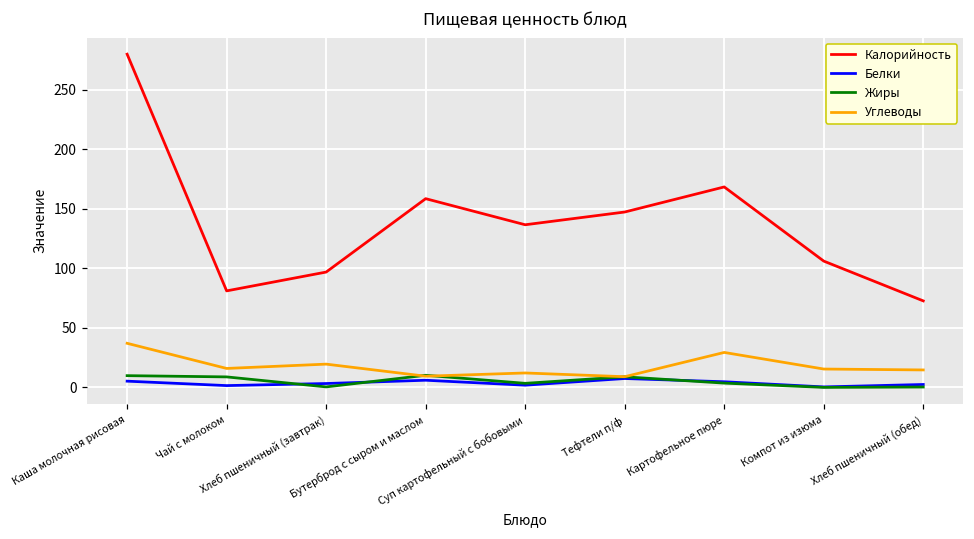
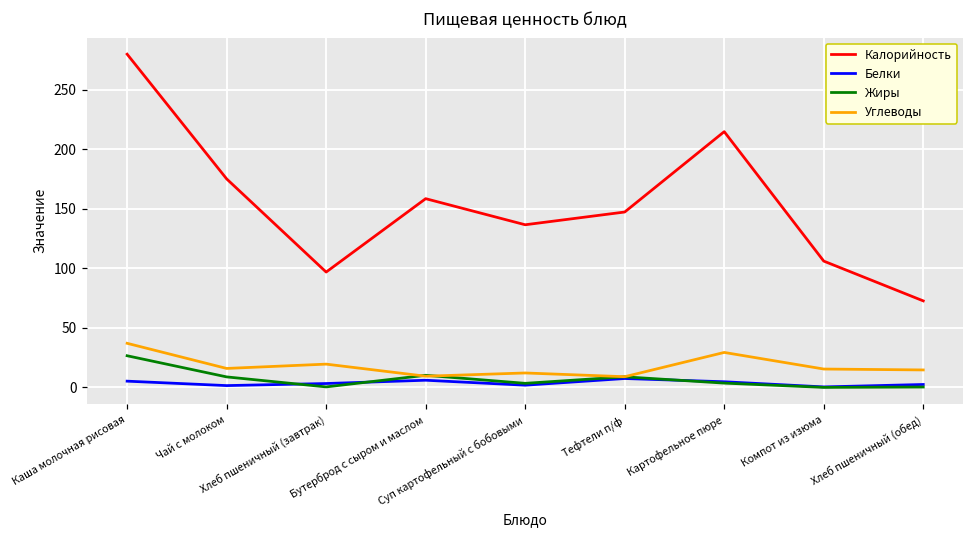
  {
    "Калорийность": {
      "Каша молочная рисовая": 280,
-     "Чай с молоком": 81,
+     "Чай с молоком": 175,
      "Хлеб пшеничный (завтрак)": 97,
      "Бутерброд с сыром и маслом": 158,
      "Суп картофельный с бобовыми": 137,
      "Тефтели п/ф": 147,
-     "Картофельное пюре": 168,
+     "Картофельное пюре": 215,
      "Компот из изюма": 106,
      "Хлеб пшеничный (обед)": 73
    },
    "Белки": {
      "Каша молочная рисовая": 5,
      "Чай с молоком": 2,
      "Хлеб пшеничный (завтрак)": 3,
      "Бутерброд с сыром и маслом": 6
    },
    "Жиры": {
-     "Каша молочная рисовая": 10,
+     "Каша молочная рисовая": 27,
      "Чай с молоком": 9,
      "Хлеб пшеничный (завтрак)": 0
    },
    "Углеводы": {
      "Каша молочная рисовая": 37,
      "Чай с молоком": 16,
      "Хлеб пшеничный (завтрак)": 20,
      "Суп картофельный с бобовыми": 12,
      "Картофельное пюре": 29,
      "Компот из изюма": 15,
      "Хлеб пшеничный (обед)": 15
    }
  }
